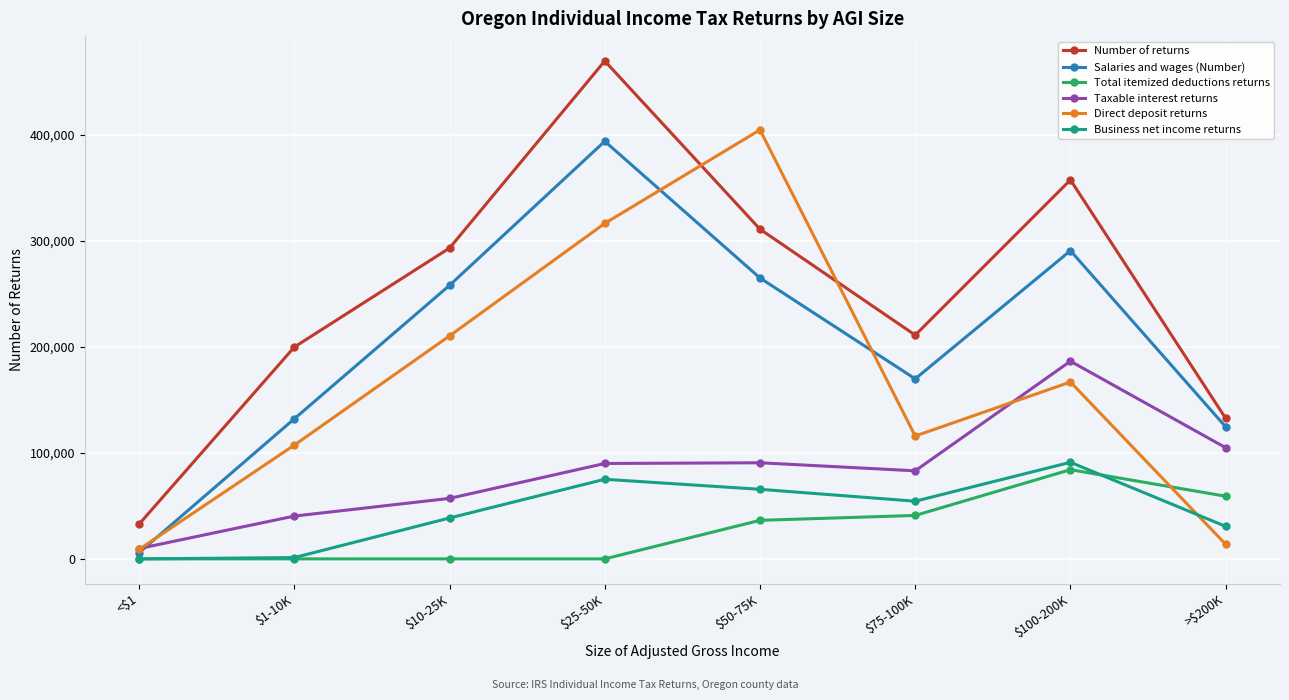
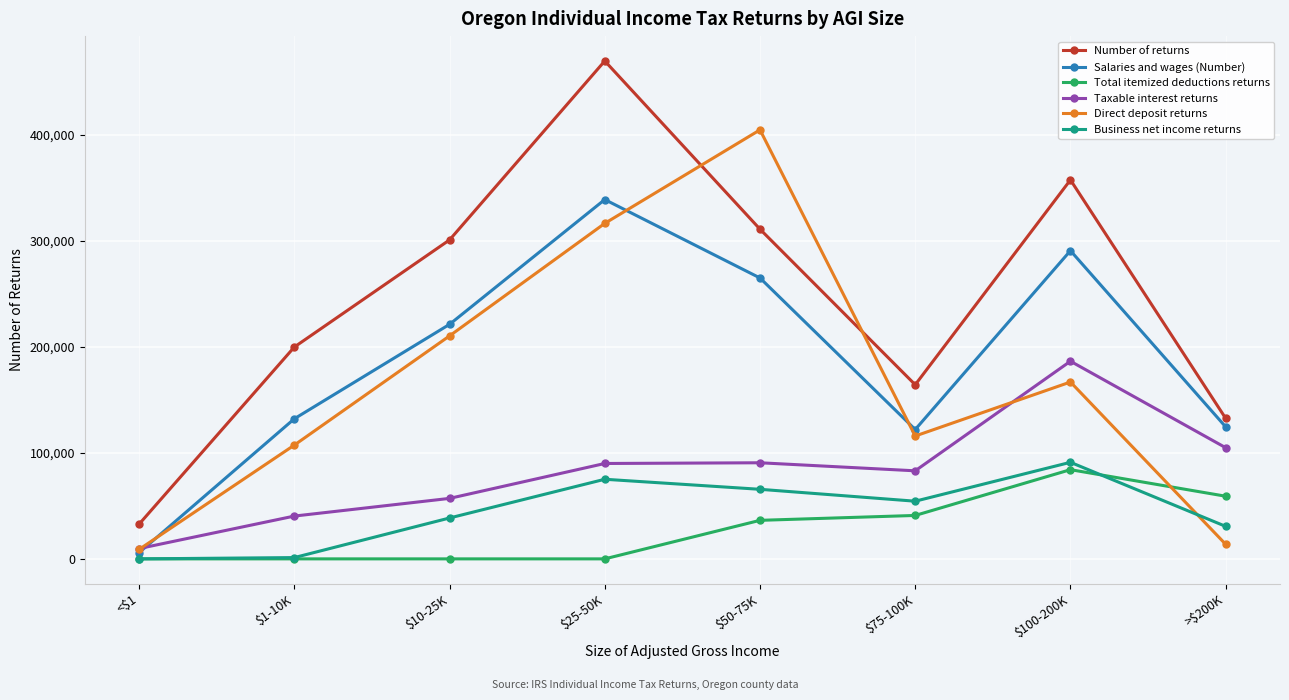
  {
    "Number of returns": {
      "<$1": "33,000",
      "$1-10K": "200,000",
-     "$10-25K": "293,000",
+     "$10-25K": "301,000",
      "$25-50K": "470,000",
      "$50-75K": "311,000",
-     "$75-100K": "211,000",
+     "$75-100K": "164,000",
      "$100-200K": "357,000",
      ">$200K": "133,000"
    },
    "Salaries and wages (Number)": {
      "<$1": "6,000",
      "$1-10K": "132,000",
-     "$10-25K": "258,000",
-     "$25-50K": "394,000",
+     "$10-25K": "221,000",
+     "$25-50K": "339,000",
      "$50-75K": "265,000",
-     "$75-100K": "170,000",
+     "$75-100K": "122,000",
      "$100-200K": "291,000",
      ">$200K": "124,000"
    },
    "Taxable interest returns": {
      "$1-10K": "40,000",
      "$10-25K": "57,000",
      "$25-50K": "90,000",
      "$50-75K": "91,000",
      "$75-100K": "83,000",
      "$100-200K": "186,000",
      ">$200K": "105,000"
    },
    "Direct deposit returns": {
      "$1-10K": "107,000",
      "$10-25K": "210,000",
      "$25-50K": "316,000",
      "$50-75K": "405,000",
      "$75-100K": "116,000",
      "$100-200K": "167,000",
      ">$200K": "14,000"
    }
  }
